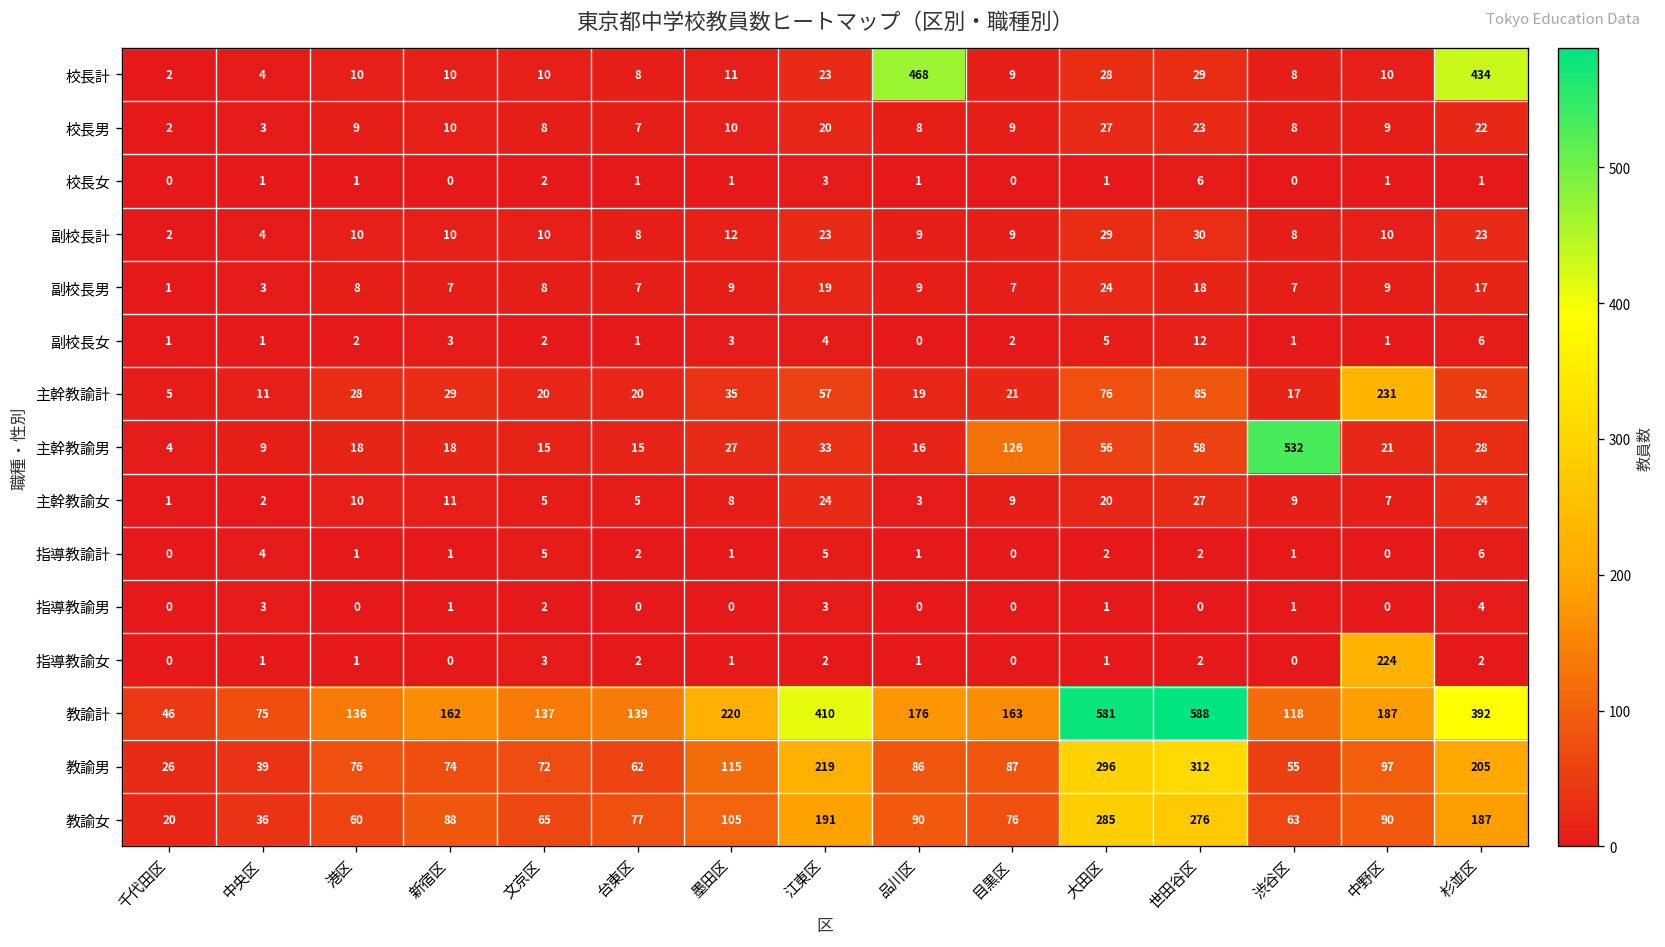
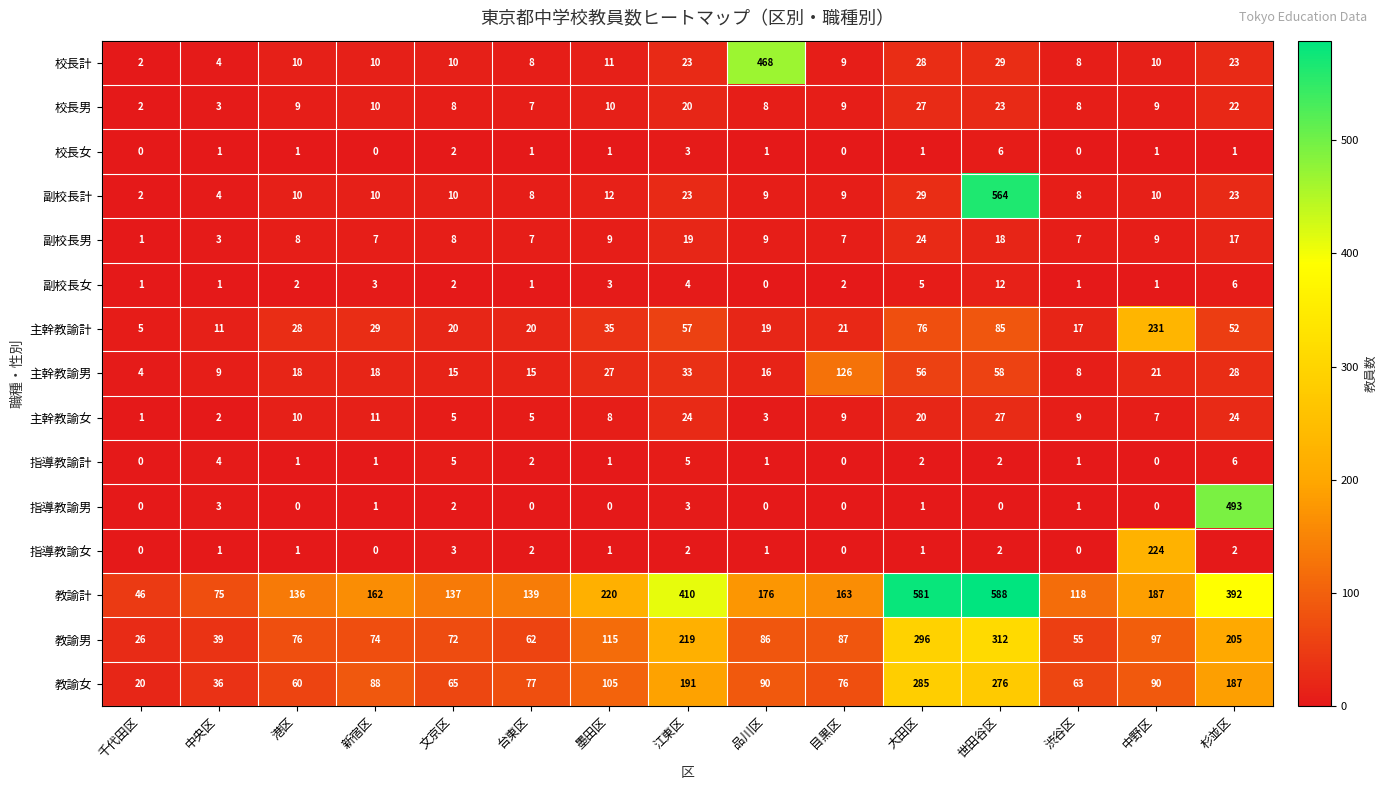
  {
    "校長計": {
      "千代田区": 2,
      "中央区": 4,
      "港区": 10,
      "新宿区": 10,
      "文京区": 10,
      "台東区": 8,
      "墨田区": 11,
      "江東区": 23,
      "品川区": 468,
      "目黒区": 9,
      "大田区": 28,
      "世田谷区": 29,
      "渋谷区": 8,
      "中野区": 10,
-     "杉並区": 434
+     "杉並区": 23
    },
    "副校長計": {
      "千代田区": 2,
      "中央区": 4,
      "港区": 10,
      "新宿区": 10,
      "文京区": 10,
      "台東区": 8,
      "墨田区": 12,
      "江東区": 23,
      "品川区": 9,
      "目黒区": 9,
      "大田区": 29,
-     "世田谷区": 30,
+     "世田谷区": 564,
      "渋谷区": 8,
      "中野区": 10,
      "杉並区": 23
    },
    "主幹教諭男": {
      "千代田区": 4,
      "中央区": 9,
      "港区": 18,
      "新宿区": 18,
      "文京区": 15,
      "台東区": 15,
      "墨田区": 27,
      "江東区": 33,
      "品川区": 16,
      "目黒区": 126,
      "大田区": 56,
      "世田谷区": 58,
-     "渋谷区": 532,
+     "渋谷区": 8,
      "中野区": 21,
      "杉並区": 28
    },
    "指導教諭男": {
      "千代田区": 0,
      "中央区": 3,
      "港区": 0,
      "新宿区": 1,
      "文京区": 2,
      "台東区": 0,
      "墨田区": 0,
      "江東区": 3,
      "品川区": 0,
      "目黒区": 0,
      "大田区": 1,
      "世田谷区": 0,
      "渋谷区": 1,
      "中野区": 0,
-     "杉並区": 4
+     "杉並区": 493
    }
  }
